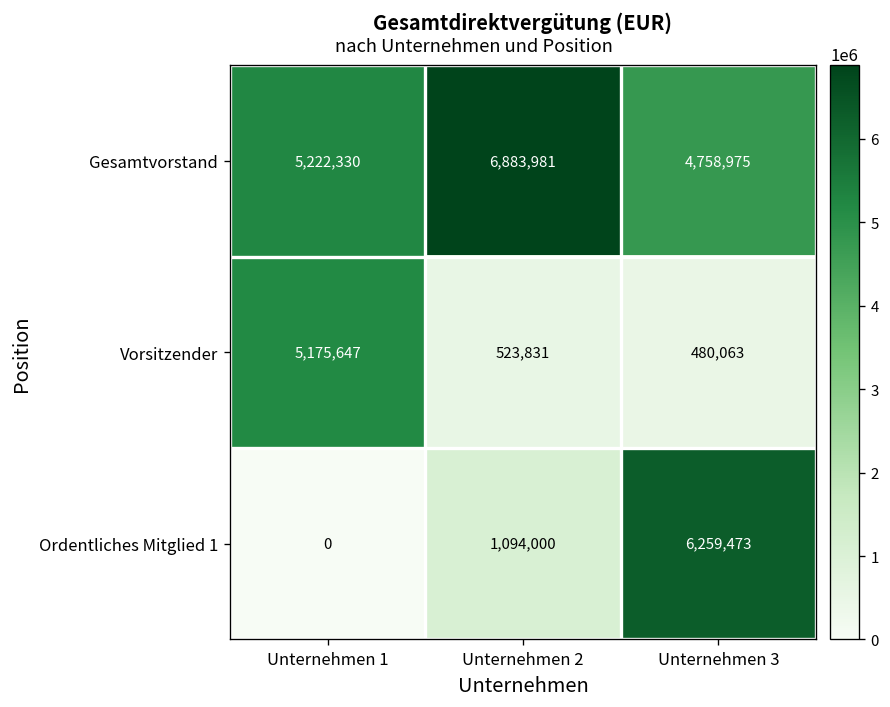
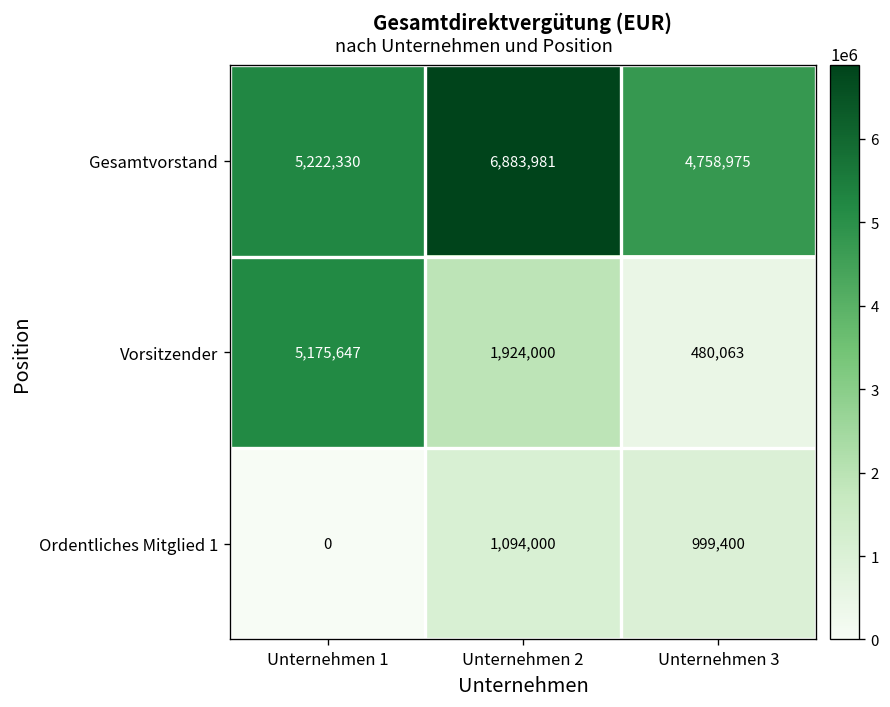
  {
    "Gesamtvorstand": {
      "Unternehmen 1": "5,222,330",
      "Unternehmen 2": "6,883,981",
      "Unternehmen 3": "4,758,975"
    },
    "Vorsitzender": {
      "Unternehmen 1": "5,175,647",
-     "Unternehmen 2": "523,831",
+     "Unternehmen 2": "1,924,000",
      "Unternehmen 3": "480,063"
    },
    "Ordentliches Mitglied 1": {
      "Unternehmen 1": "0",
      "Unternehmen 2": "1,094,000",
-     "Unternehmen 3": "6,259,473"
+     "Unternehmen 3": "999,400"
    }
  }
